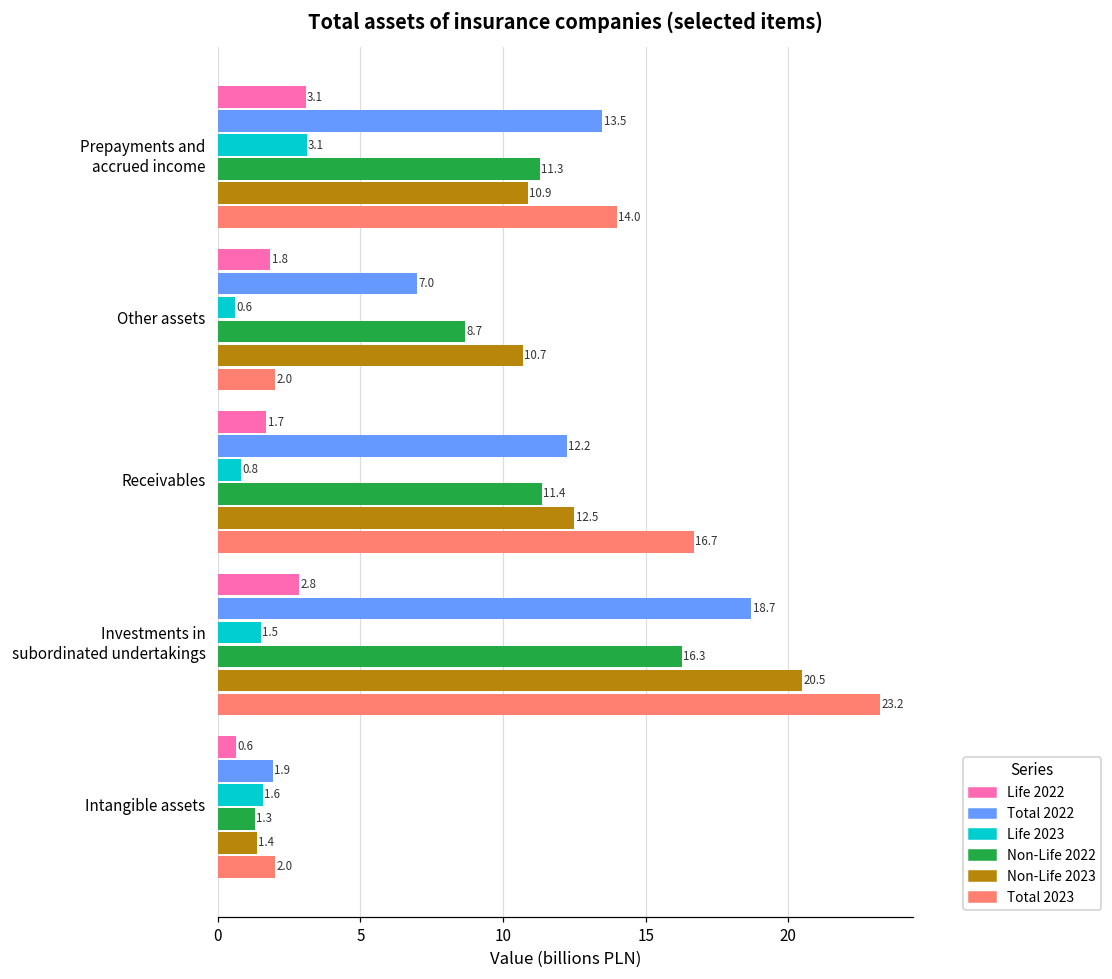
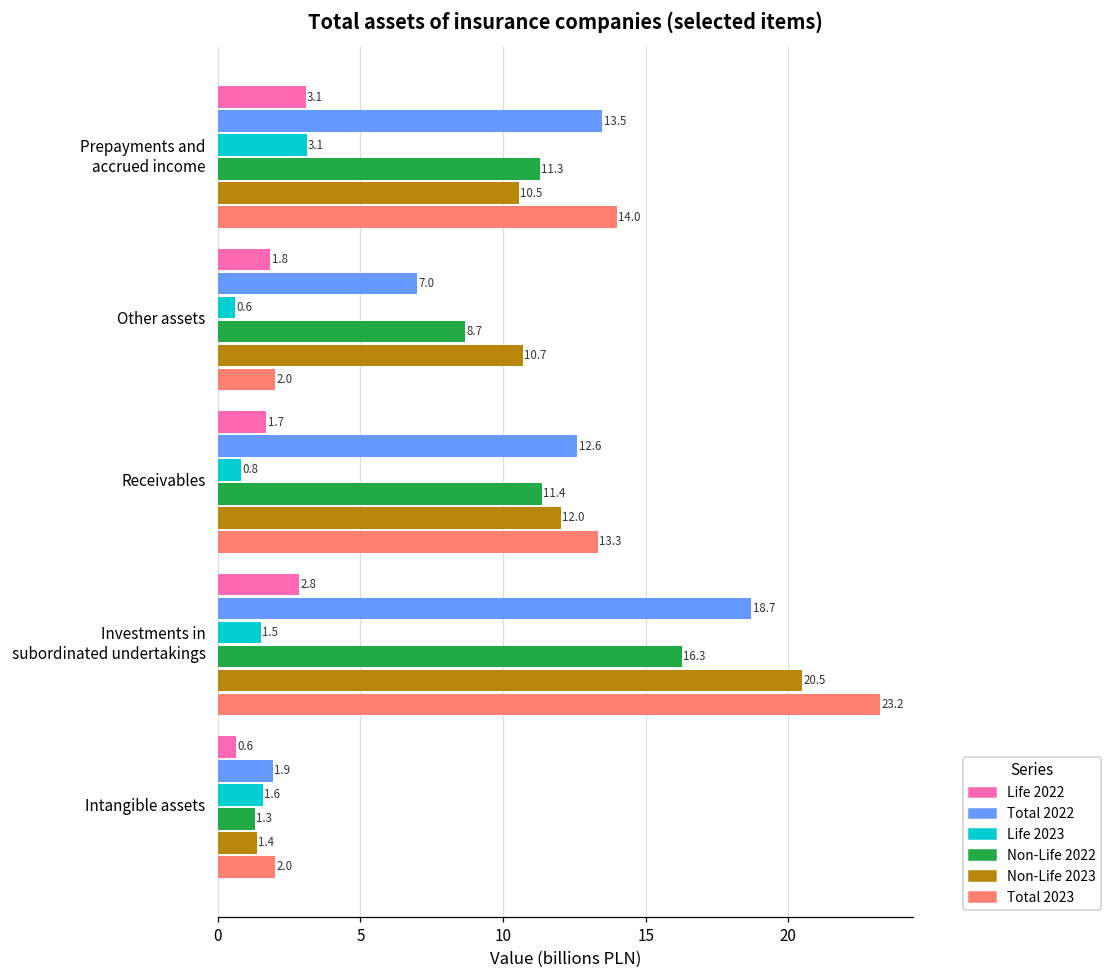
  {
    "Life 2022": {
      "Prepayments and accrued income": 3.1,
      "Other assets": 1.8,
      "Receivables": 1.7,
      "Investments in subordinated undertakings": 2.8,
      "Intangible assets": 0.6
    },
    "Total 2022": {
      "Prepayments and accrued income": 13.5,
      "Other assets": 7.0,
-     "Receivables": 12.2,
+     "Receivables": 12.6,
      "Investments in subordinated undertakings": 18.7,
      "Intangible assets": 1.9
    },
    "Life 2023": {
      "Prepayments and accrued income": 3.1,
      "Other assets": 0.6,
      "Receivables": 0.8,
      "Investments in subordinated undertakings": 1.5,
      "Intangible assets": 1.6
    },
    "Non-Life 2022": {
      "Prepayments and accrued income": 11.3,
      "Other assets": 8.7,
      "Receivables": 11.4,
      "Investments in subordinated undertakings": 16.3,
      "Intangible assets": 1.3
    },
    "Non-Life 2023": {
-     "Prepayments and accrued income": 10.9,
+     "Prepayments and accrued income": 10.5,
      "Other assets": 10.7,
-     "Receivables": 12.5,
+     "Receivables": 12.0,
      "Investments in subordinated undertakings": 20.5,
      "Intangible assets": 1.4
    },
    "Total 2023": {
      "Prepayments and accrued income": 14.0,
      "Other assets": 2.0,
-     "Receivables": 16.7,
+     "Receivables": 13.3,
      "Investments in subordinated undertakings": 23.2,
      "Intangible assets": 2.0
    }
  }
